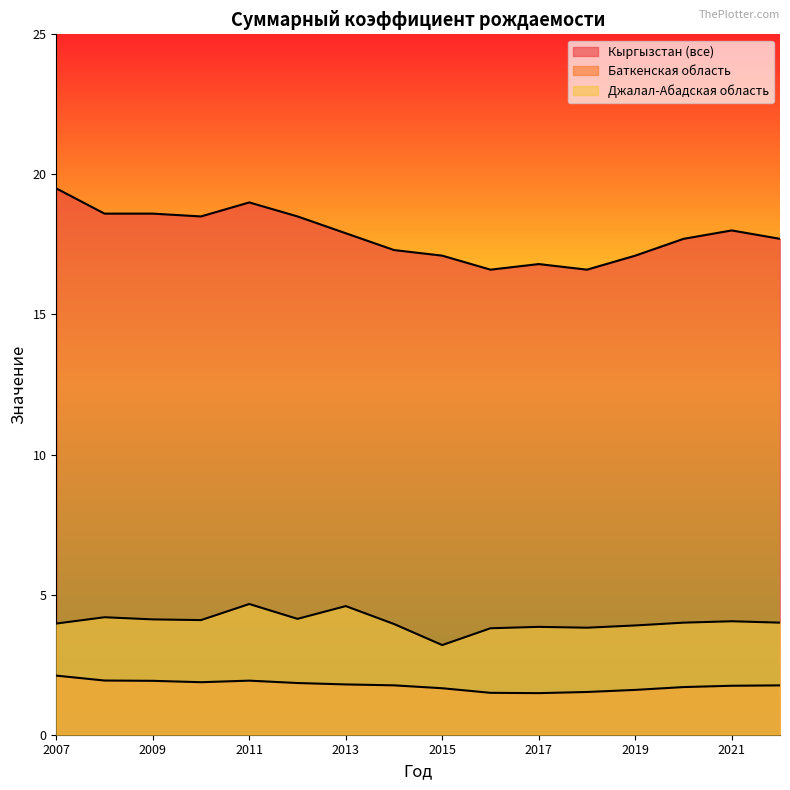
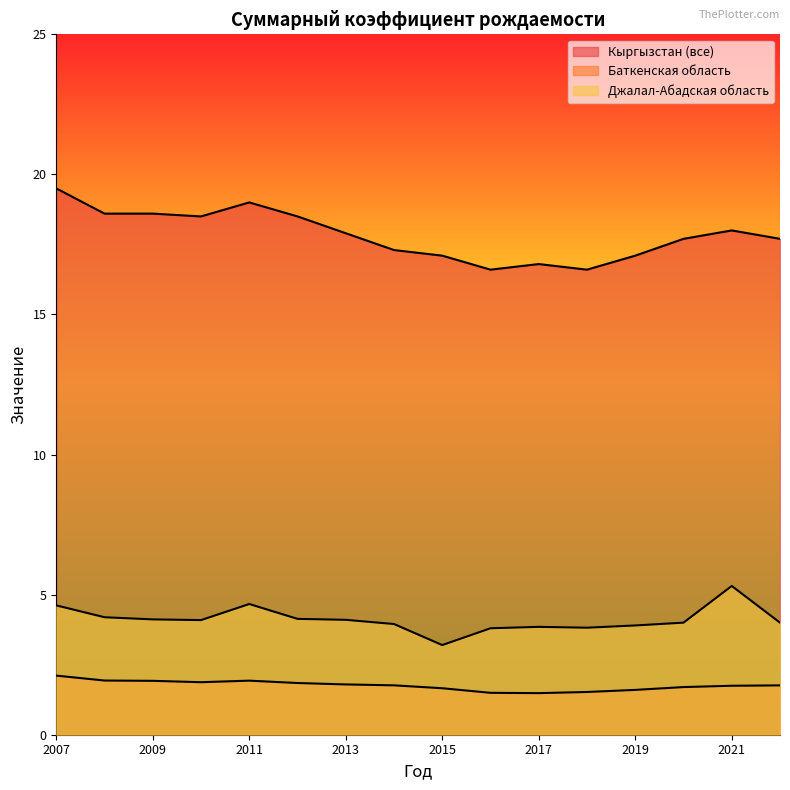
  {
    "Джалал-Абадская область": {
-     "2007": 4.0,
+     "2007": 4.6,
      "2009": 4.1,
      "2011": 4.7,
-     "2013": 4.6,
+     "2013": 4.1,
      "2015": 3.2,
      "2017": 3.9,
      "2019": 3.9,
-     "2021": 4.1
+     "2021": 5.3
    }
  }
